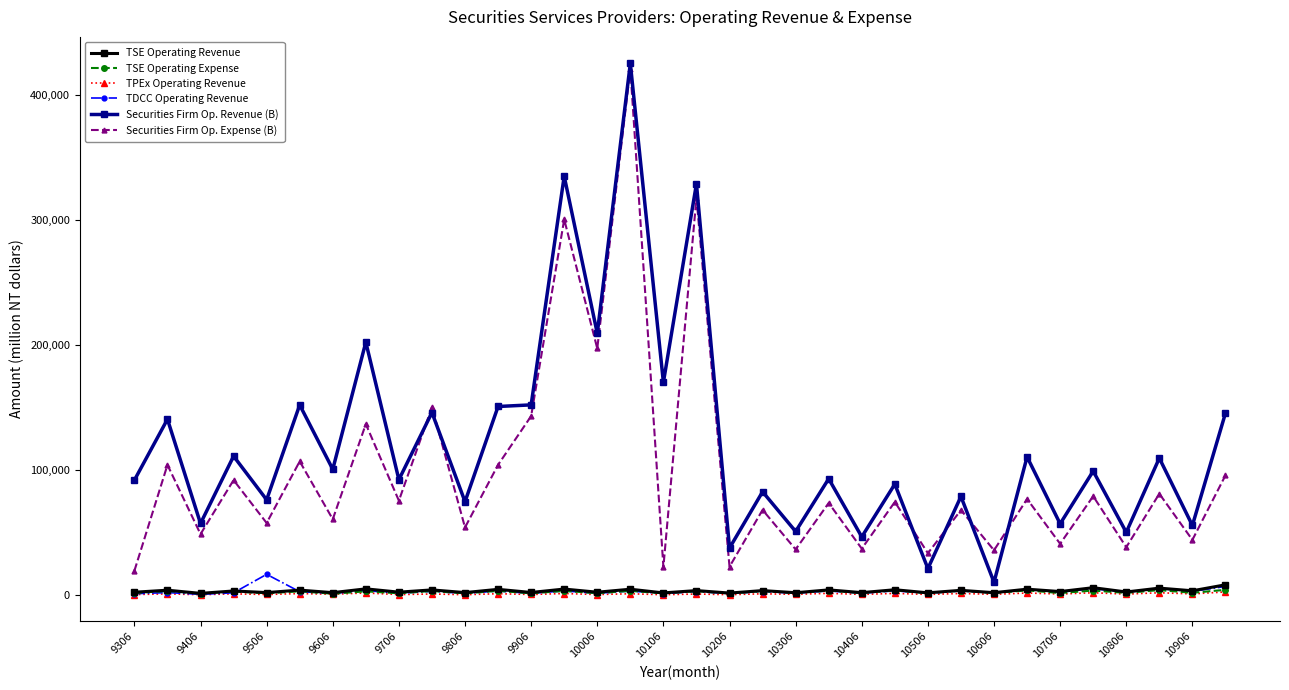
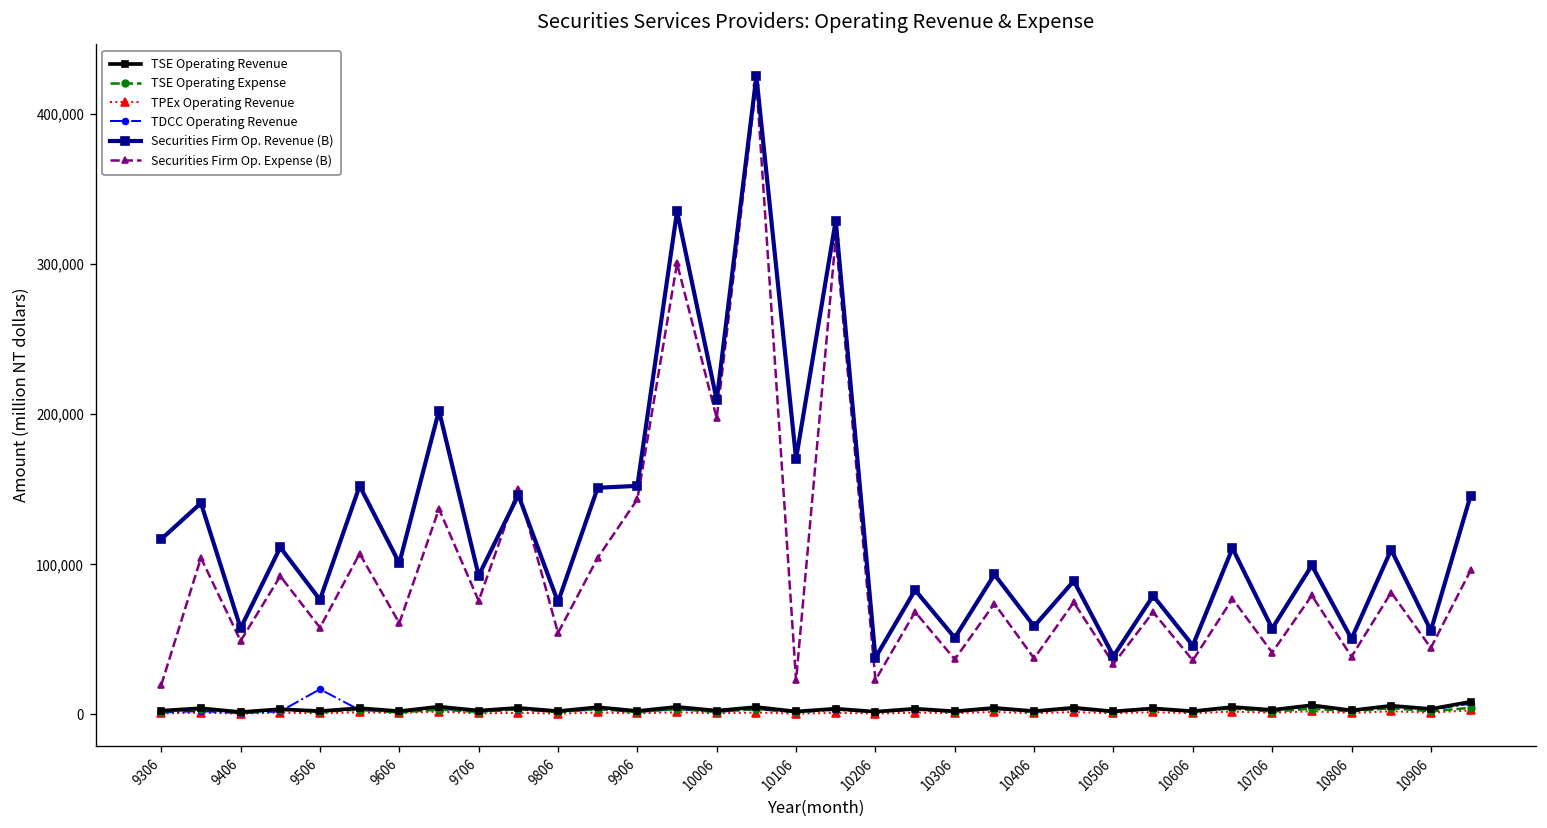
  {
    "TDCC Operating Revenue": {
      "9506": "17,000"
    },
    "Securities Firm Op. Revenue (B)": {
-     "9306": "92,000",
+     "9306": "117,000",
      "9406": "57,000",
      "9506": "76,000",
      "9606": "101,000",
      "9706": "92,000",
      "9806": "75,000",
      "9906": "152,000",
      "10006": "209,000",
      "10106": "170,000",
      "10206": "38,000",
      "10306": "51,000",
-     "10406": "47,000",
-     "10506": "21,000",
-     "10606": "10,000",
+     "10406": "59,000",
+     "10506": "39,000",
+     "10606": "46,000",
      "10706": "57,000",
      "10806": "50,000",
      "10906": "56,000"
    },
    "Securities Firm Op. Expense (B)": {
      "9306": "20,000",
      "9406": "49,000",
      "9506": "58,000",
      "9606": "61,000",
      "9706": "76,000",
      "9806": "54,000",
      "9906": "143,000",
      "10006": "197,000",
      "10106": "23,000",
      "10206": "23,000",
      "10306": "37,000",
      "10406": "37,000",
      "10506": "34,000",
      "10606": "36,000",
      "10706": "41,000",
      "10806": "39,000",
      "10906": "44,000"
    }
  }
